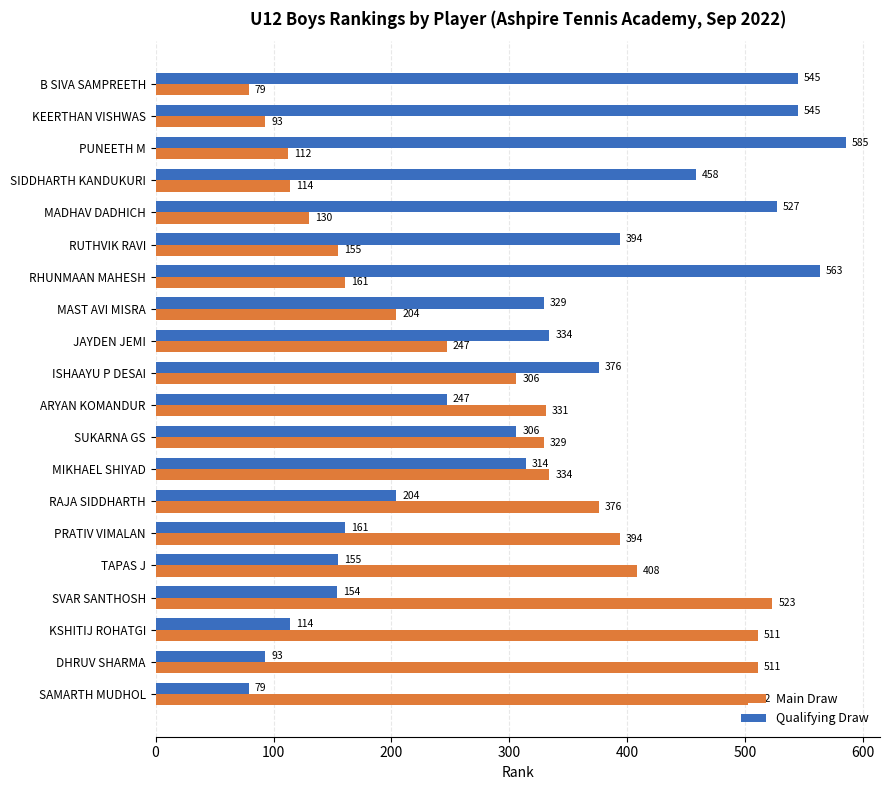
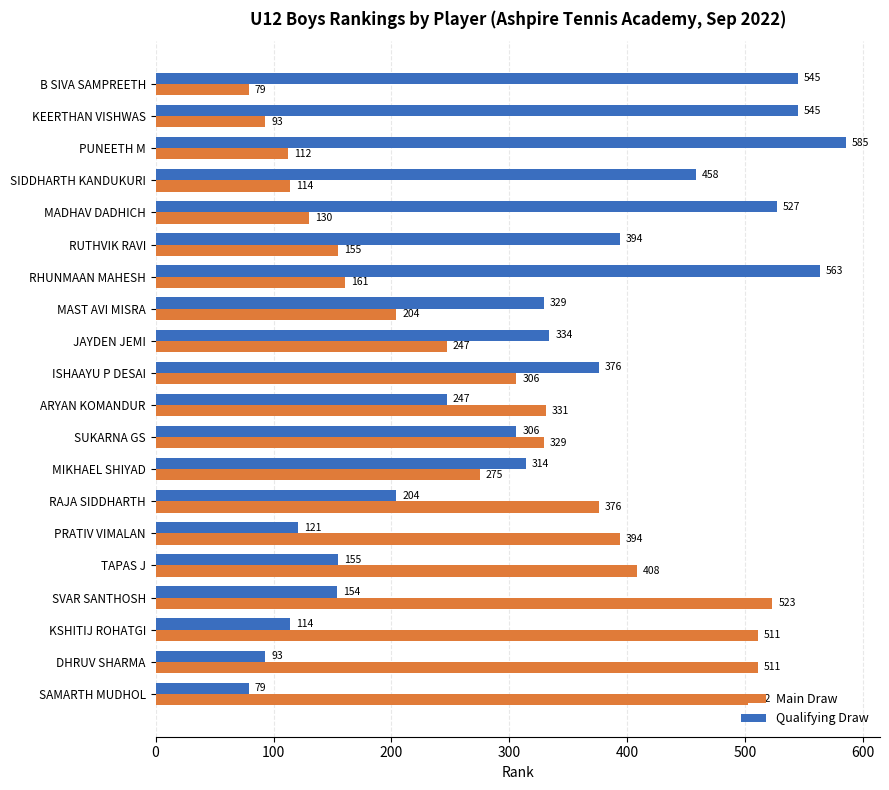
  {
    "Main Draw": {
      "B SIVA SAMPREETH": 79,
      "KEERTHAN VISHWAS": 93,
      "PUNEETH M": 112,
      "SIDDHARTH KANDUKURI": 114,
      "MADHAV DADHICH": 130,
      "RUTHVIK RAVI": 155,
      "RHUNMAAN MAHESH": 161,
      "MAST AVI MISRA": 204,
      "JAYDEN JEMI": 247,
      "ISHAAYU P DESAI": 306,
      "ARYAN KOMANDUR": 331,
      "SUKARNA GS": 329,
-     "MIKHAEL SHIYAD": 334,
+     "MIKHAEL SHIYAD": 275,
      "RAJA SIDDHARTH": 376,
      "PRATIV VIMALAN": 394,
      "TAPAS J": 408,
      "SVAR SANTHOSH": 523,
      "KSHITIJ ROHATGI": 511,
      "DHRUV SHARMA": 511,
      "SAMARTH MUDHOL": 502
    },
    "Qualifying Draw": {
      "B SIVA SAMPREETH": 545,
      "KEERTHAN VISHWAS": 545,
      "PUNEETH M": 585,
      "SIDDHARTH KANDUKURI": 458,
      "MADHAV DADHICH": 527,
      "RUTHVIK RAVI": 394,
      "RHUNMAAN MAHESH": 563,
      "MAST AVI MISRA": 329,
      "JAYDEN JEMI": 334,
      "ISHAAYU P DESAI": 376,
      "ARYAN KOMANDUR": 247,
      "SUKARNA GS": 306,
      "MIKHAEL SHIYAD": 314,
      "RAJA SIDDHARTH": 204,
-     "PRATIV VIMALAN": 161,
+     "PRATIV VIMALAN": 121,
      "TAPAS J": 155,
      "SVAR SANTHOSH": 154,
      "KSHITIJ ROHATGI": 114,
      "DHRUV SHARMA": 93,
      "SAMARTH MUDHOL": 79
    }
  }
